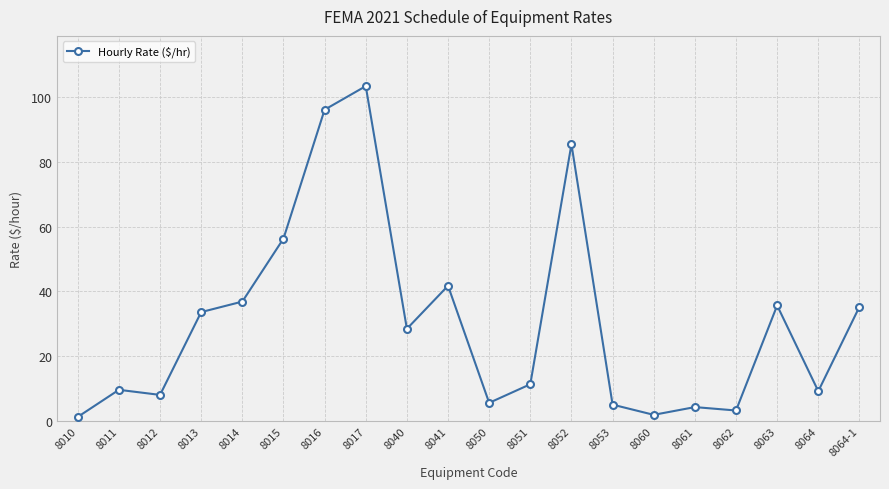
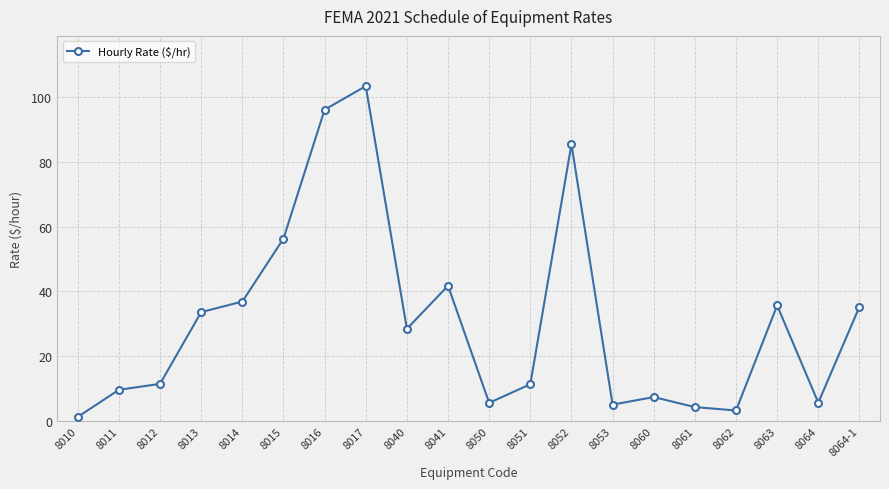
  {
    "8010": 1,
    "8011": 10,
-   "8012": 8,
+   "8012": 12,
    "8013": 34,
    "8014": 37,
    "8015": 56,
    "8016": 96,
    "8017": 103,
    "8040": 28,
    "8041": 42,
    "8050": 6,
    "8051": 11,
    "8052": 85,
    "8053": 5,
-   "8060": 2,
+   "8060": 7,
    "8061": 4,
    "8062": 3,
    "8063": 36,
-   "8064": 9,
+   "8064": 6,
    "8064-1": 35
  }
